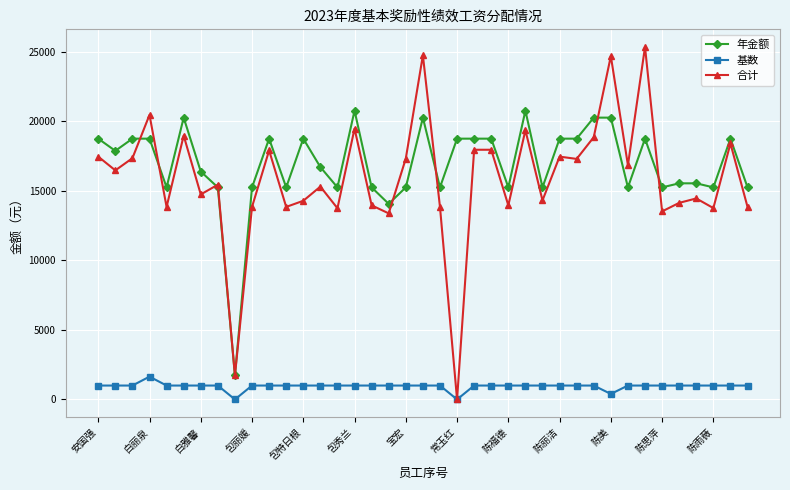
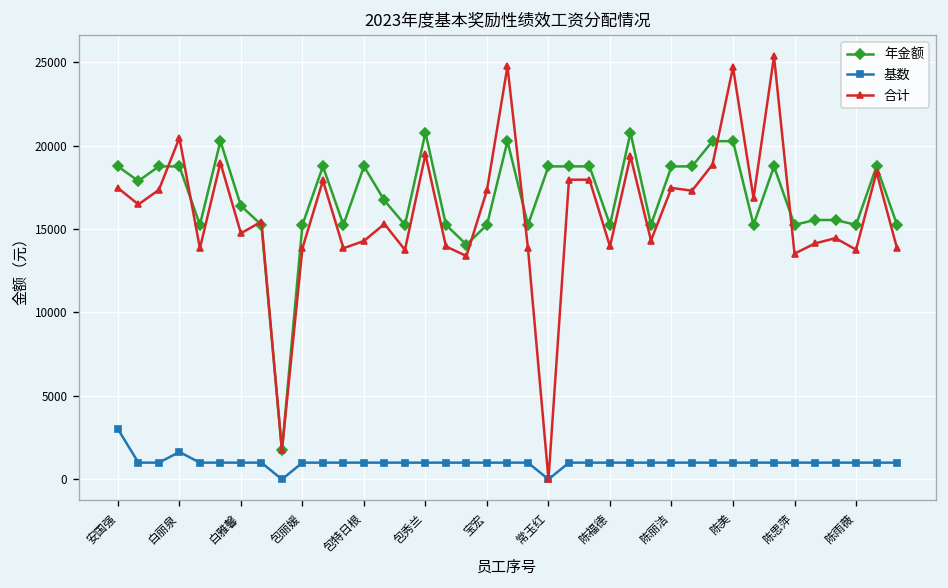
  {
    "年金额": {
      "安国强": 18800,
      "白丽泉": 18800,
      "白雅馨": 16400,
      "包丽媛": 15300,
      "包特日根": 18800,
      "包秀兰": 20800,
      "宝宏": 15300,
      "常玉红": 18800,
      "陈福德": 15300,
      "陈丽洁": 18800,
      "陈美": 20300,
      "陈思萍": 15300,
      "陈雨薇": 15300
    },
    "基数": {
-     "安国强": 1000,
+     "安国强": 3000,
      "白丽泉": 1600,
      "白雅馨": 1000,
      "包丽媛": 1000,
      "包特日根": 1000,
      "包秀兰": 1000,
      "宝宏": 1000,
      "陈福德": 1000,
      "陈丽洁": 1000,
-     "陈美": 400,
+     "陈美": 1000,
      "陈思萍": 1000,
      "陈雨薇": 1000
    },
    "合计": {
      "安国强": 17500,
      "白丽泉": 20500,
      "白雅馨": 14700,
      "包丽媛": 13800,
      "包特日根": 14300,
      "包秀兰": 19500,
      "宝宏": 17300,
      "陈福德": 14000,
      "陈丽洁": 17500,
      "陈美": 24700,
      "陈思萍": 13500,
      "陈雨薇": 13800
    }
  }
